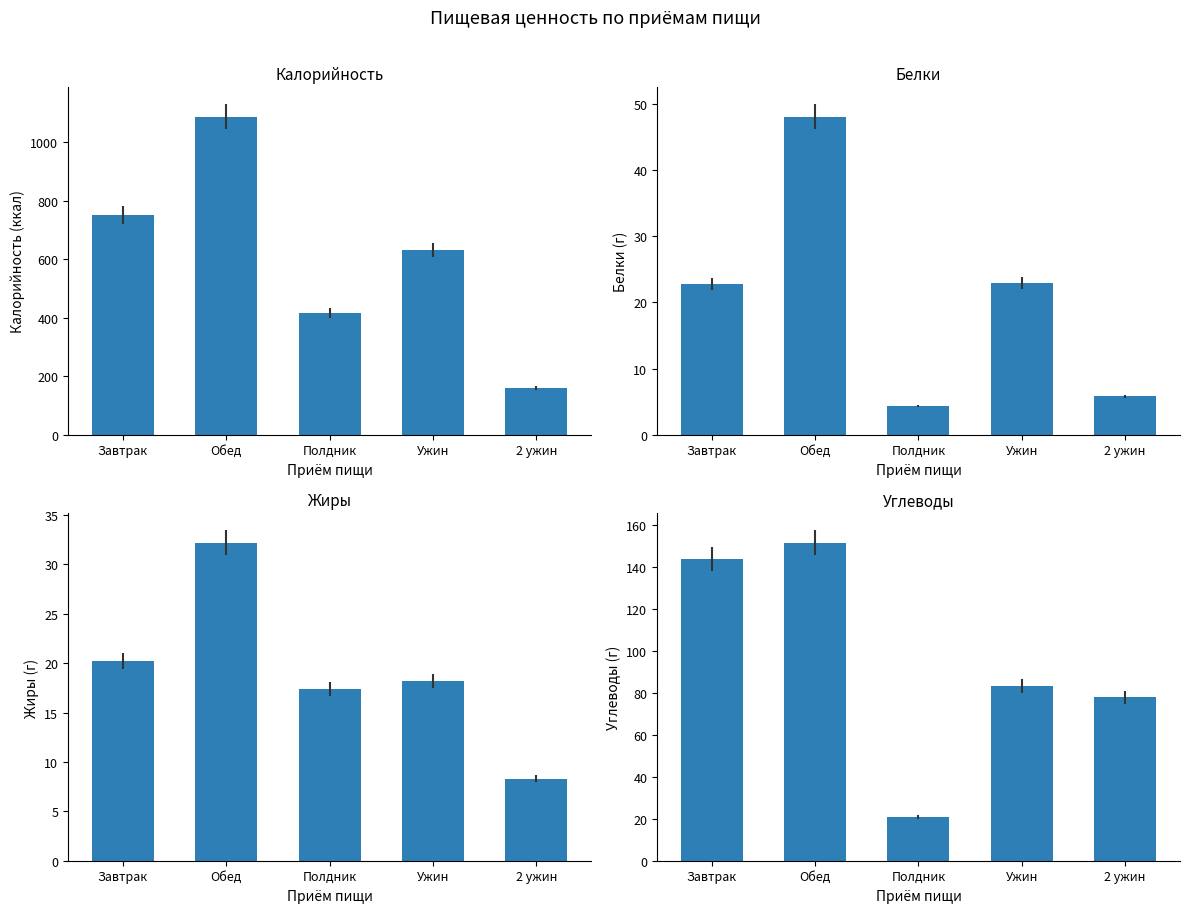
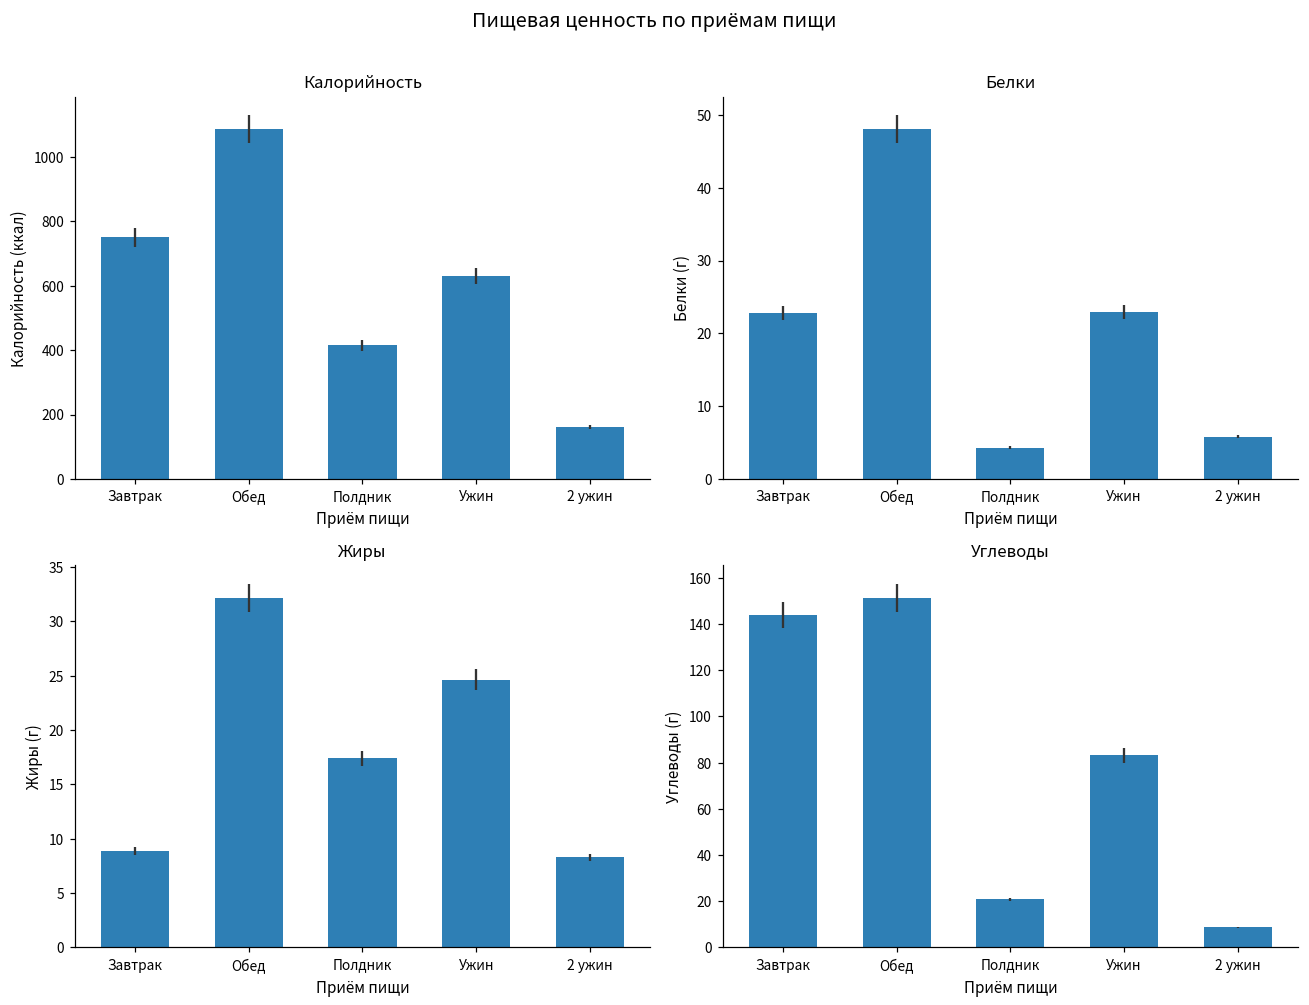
  {
    "Калорийность": {
      "Завтрак": 750,
      "Обед": 1090,
      "Полдник": 420,
      "Ужин": 630,
      "2 ужин": 160
    },
    "Белки": {
      "Завтрак": 23,
      "Обед": 48,
      "Полдник": 4,
      "Ужин": 23,
      "2 ужин": 6
    },
    "Жиры": {
-     "Завтрак": 20,
+     "Завтрак": 9,
      "Обед": 32,
      "Полдник": 17,
-     "Ужин": 18,
+     "Ужин": 25,
      "2 ужин": 8
    },
    "Углеводы": {
      "Завтрак": 144,
      "Обед": 151,
      "Полдник": 21,
      "Ужин": 83,
-     "2 ужин": 78
+     "2 ужин": 9
    }
  }
